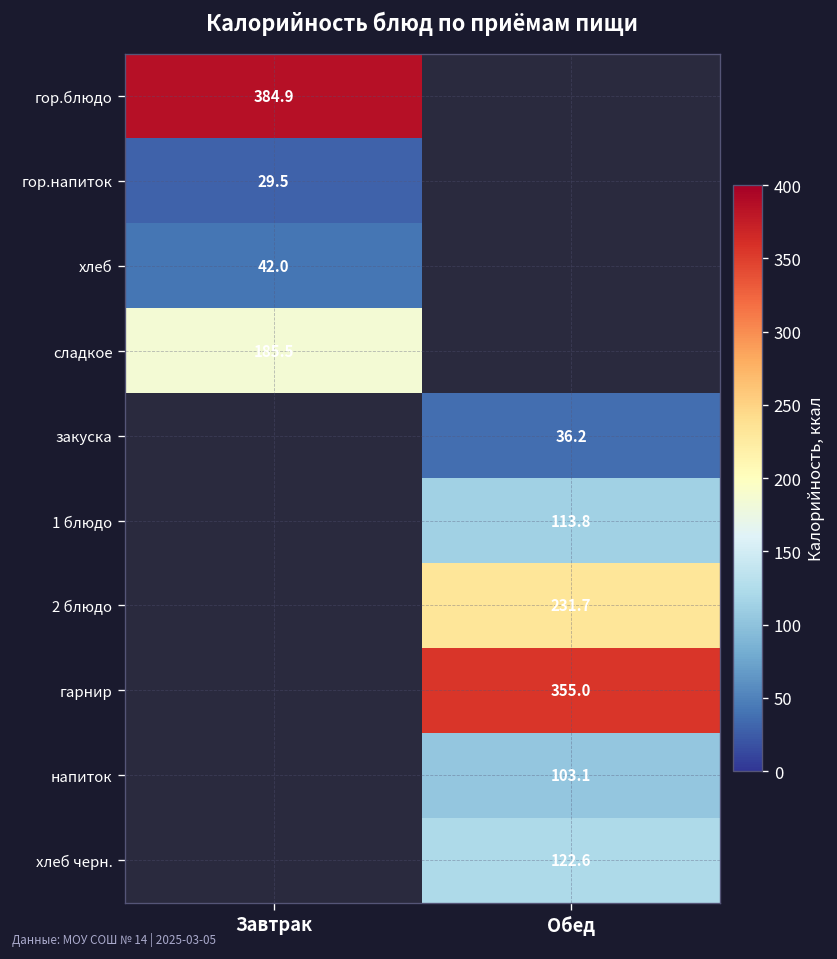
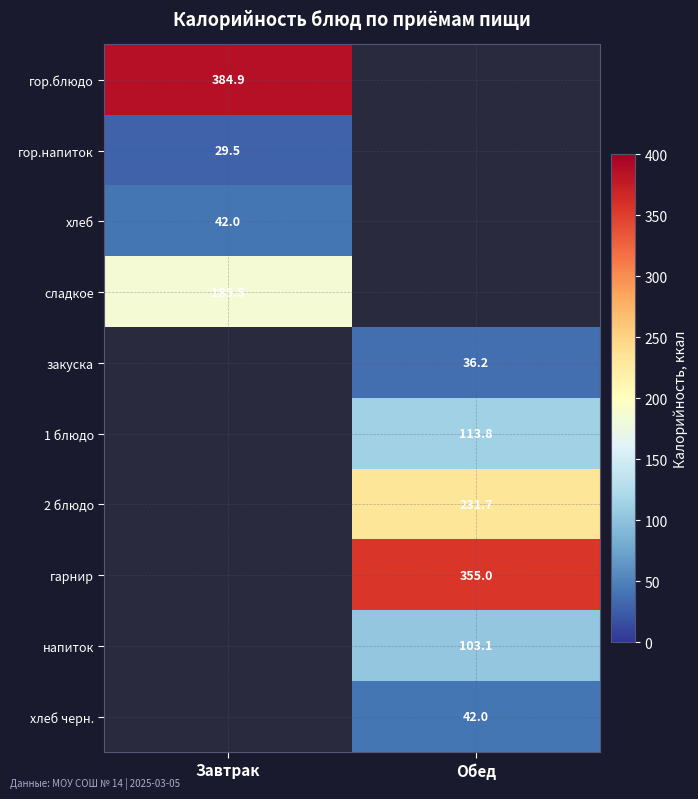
  {
    "гор.блюдо": {
      "Завтрак": 384.9
    },
    "гор.напиток": {
      "Завтрак": 29.5
    },
    "хлеб": {
      "Завтрак": 42.0
    },
    "закуска": {
      "Обед": 36.2
    },
    "1 блюдо": {
      "Обед": 113.8
    },
    "2 блюдо": {
      "Обед": 231.7
    },
    "гарнир": {
      "Обед": 355.0
    },
    "напиток": {
      "Обед": 103.1
    },
    "хлеб черн.": {
-     "Обед": 122.6
+     "Обед": 42.0
    }
  }
